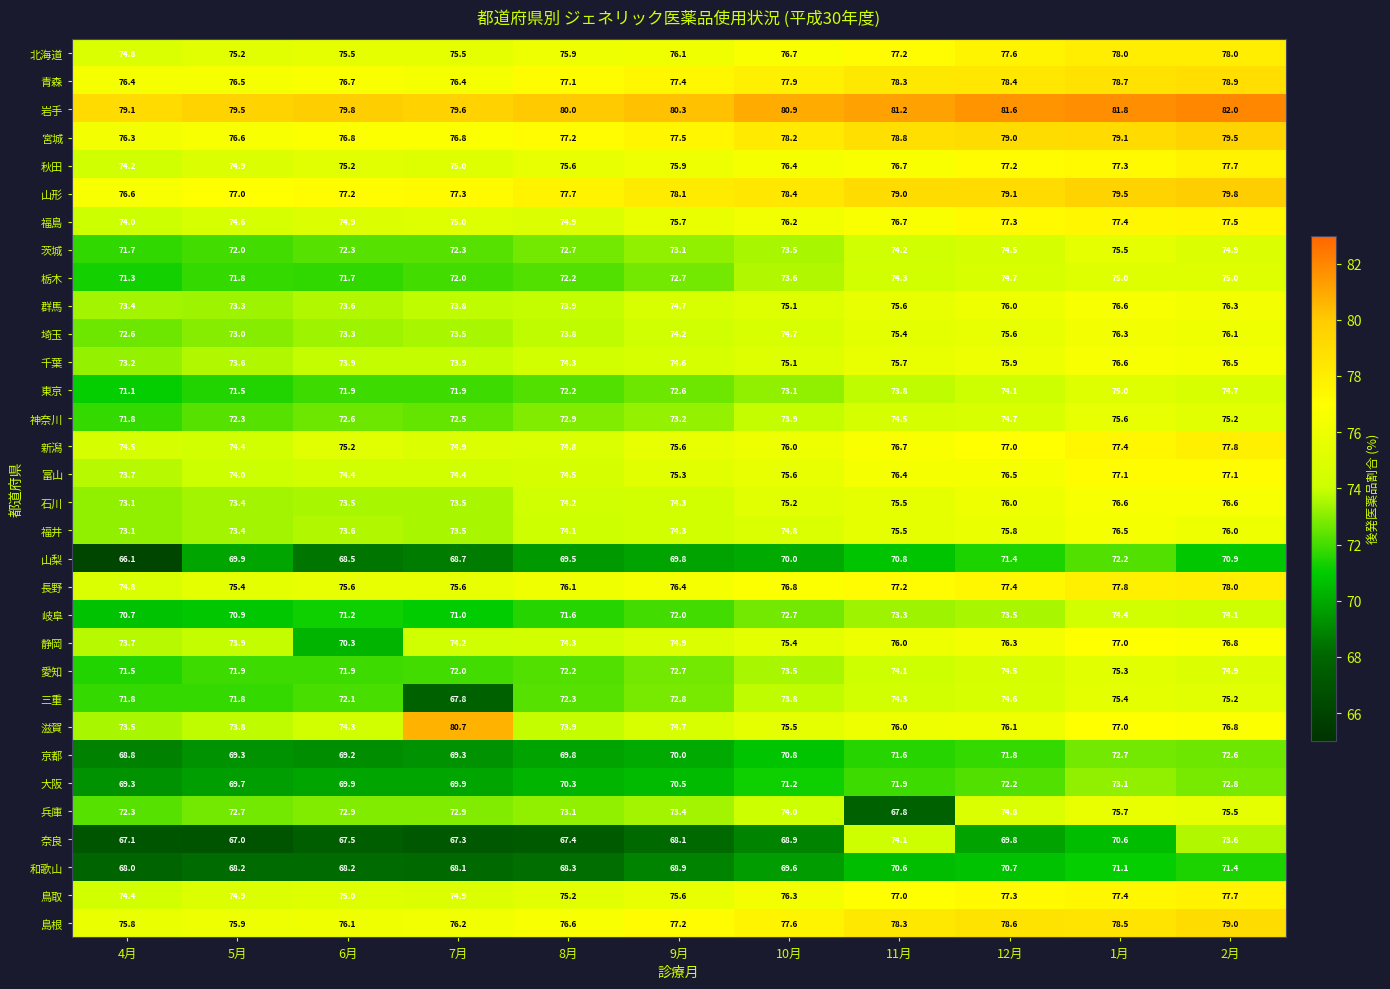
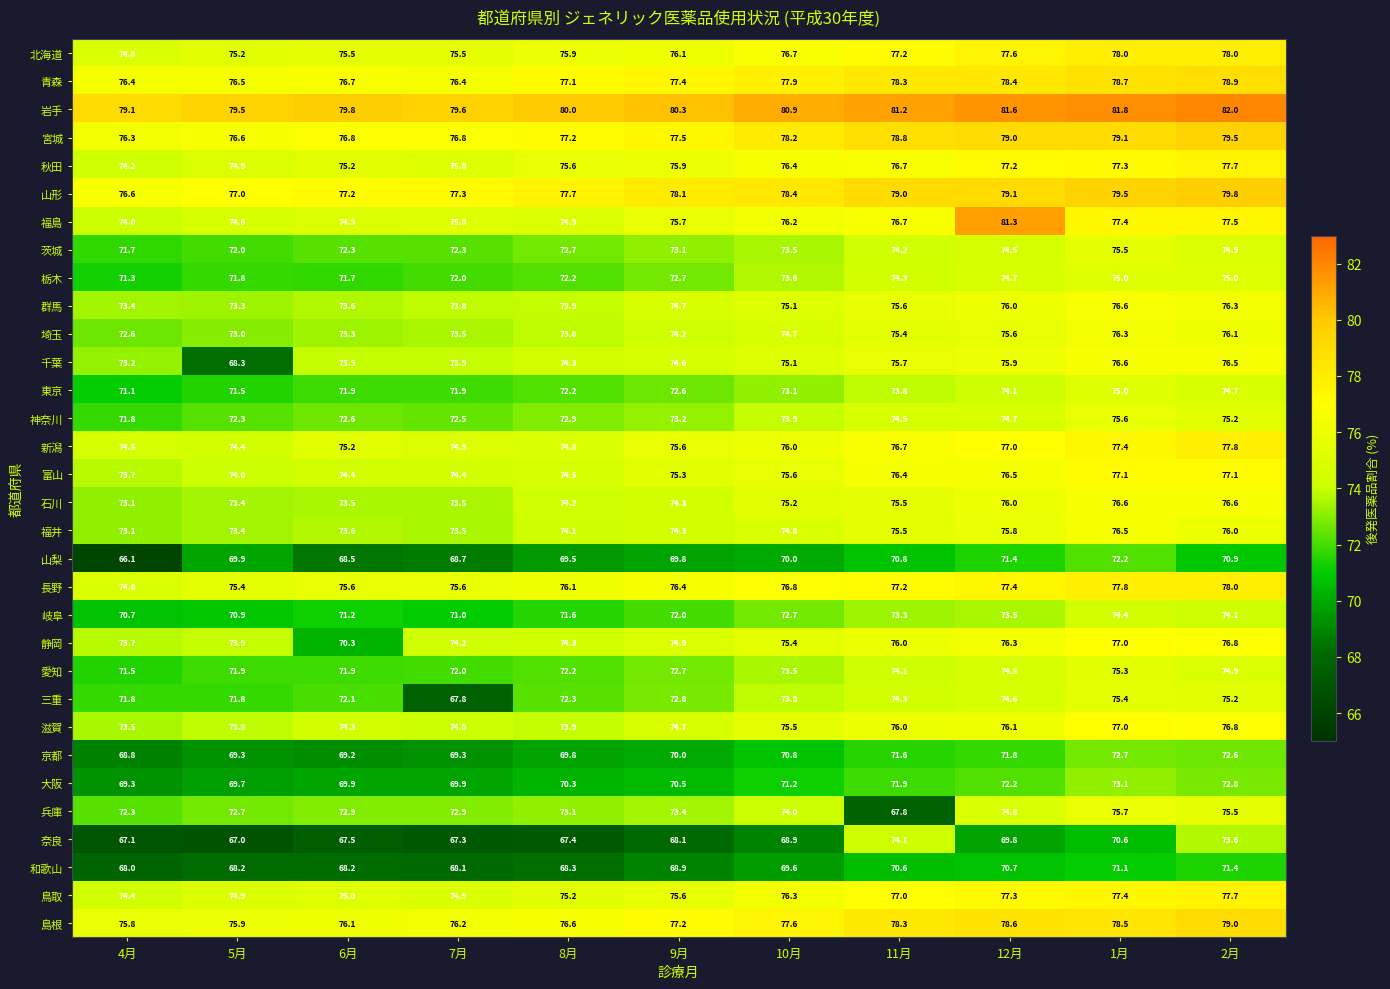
  {
    "福島": {
      "4月": 74.0,
      "5月": 74.6,
      "6月": 74.9,
      "7月": 75.0,
      "8月": 74.9,
      "9月": 75.7,
      "10月": 76.2,
      "11月": 76.7,
-     "12月": 77.3,
+     "12月": 81.3,
      "1月": 77.4,
      "2月": 77.5
    },
    "千葉": {
      "4月": 73.2,
-     "5月": 73.6,
+     "5月": 68.3,
      "6月": 73.9,
      "7月": 73.9,
      "8月": 74.3,
      "9月": 74.6,
      "10月": 75.1,
      "11月": 75.7,
      "12月": 75.9,
      "1月": 76.6,
      "2月": 76.5
    },
    "滋賀": {
      "4月": 73.5,
      "5月": 73.8,
      "6月": 74.3,
-     "7月": 80.7,
+     "7月": 74.0,
      "8月": 73.9,
      "9月": 74.7,
      "10月": 75.5,
      "11月": 76.0,
      "12月": 76.1,
      "1月": 77.0,
      "2月": 76.8
    }
  }
